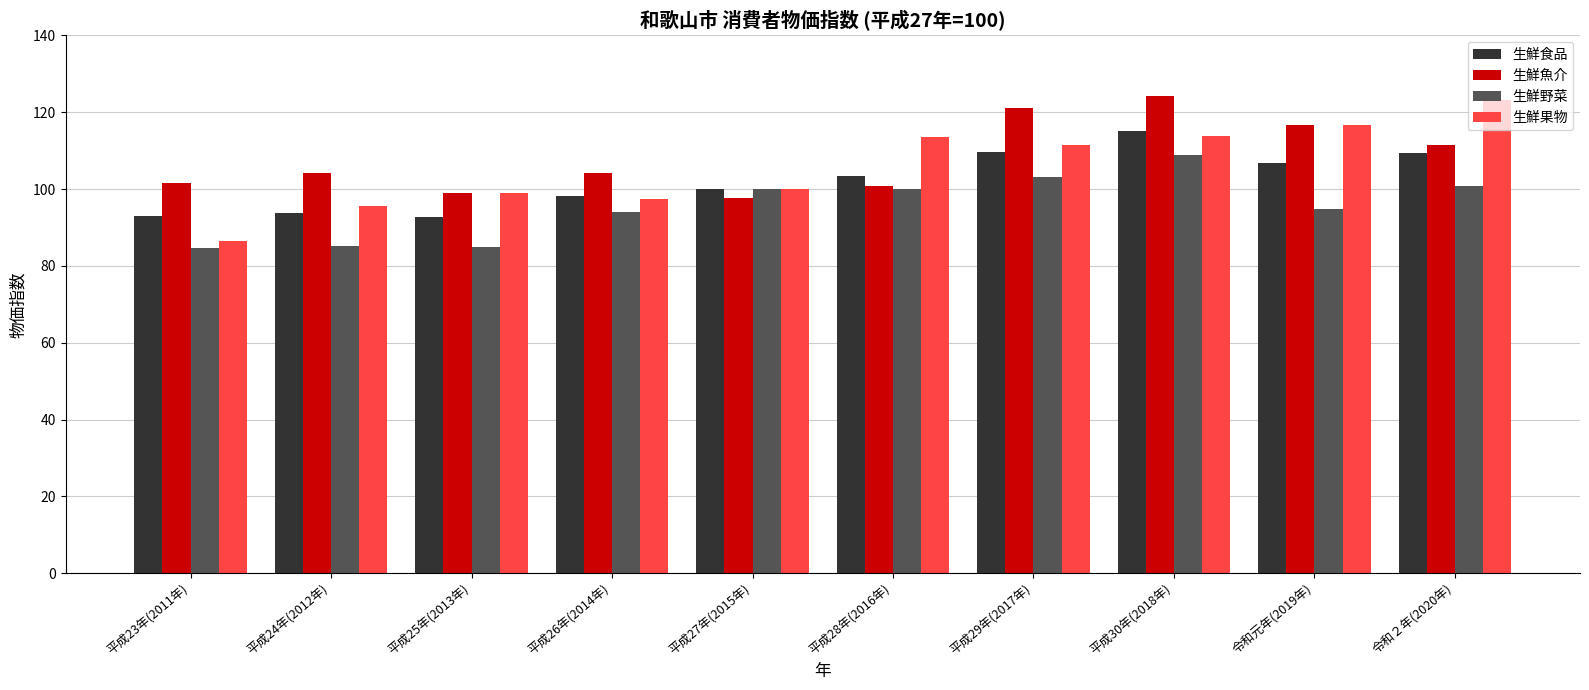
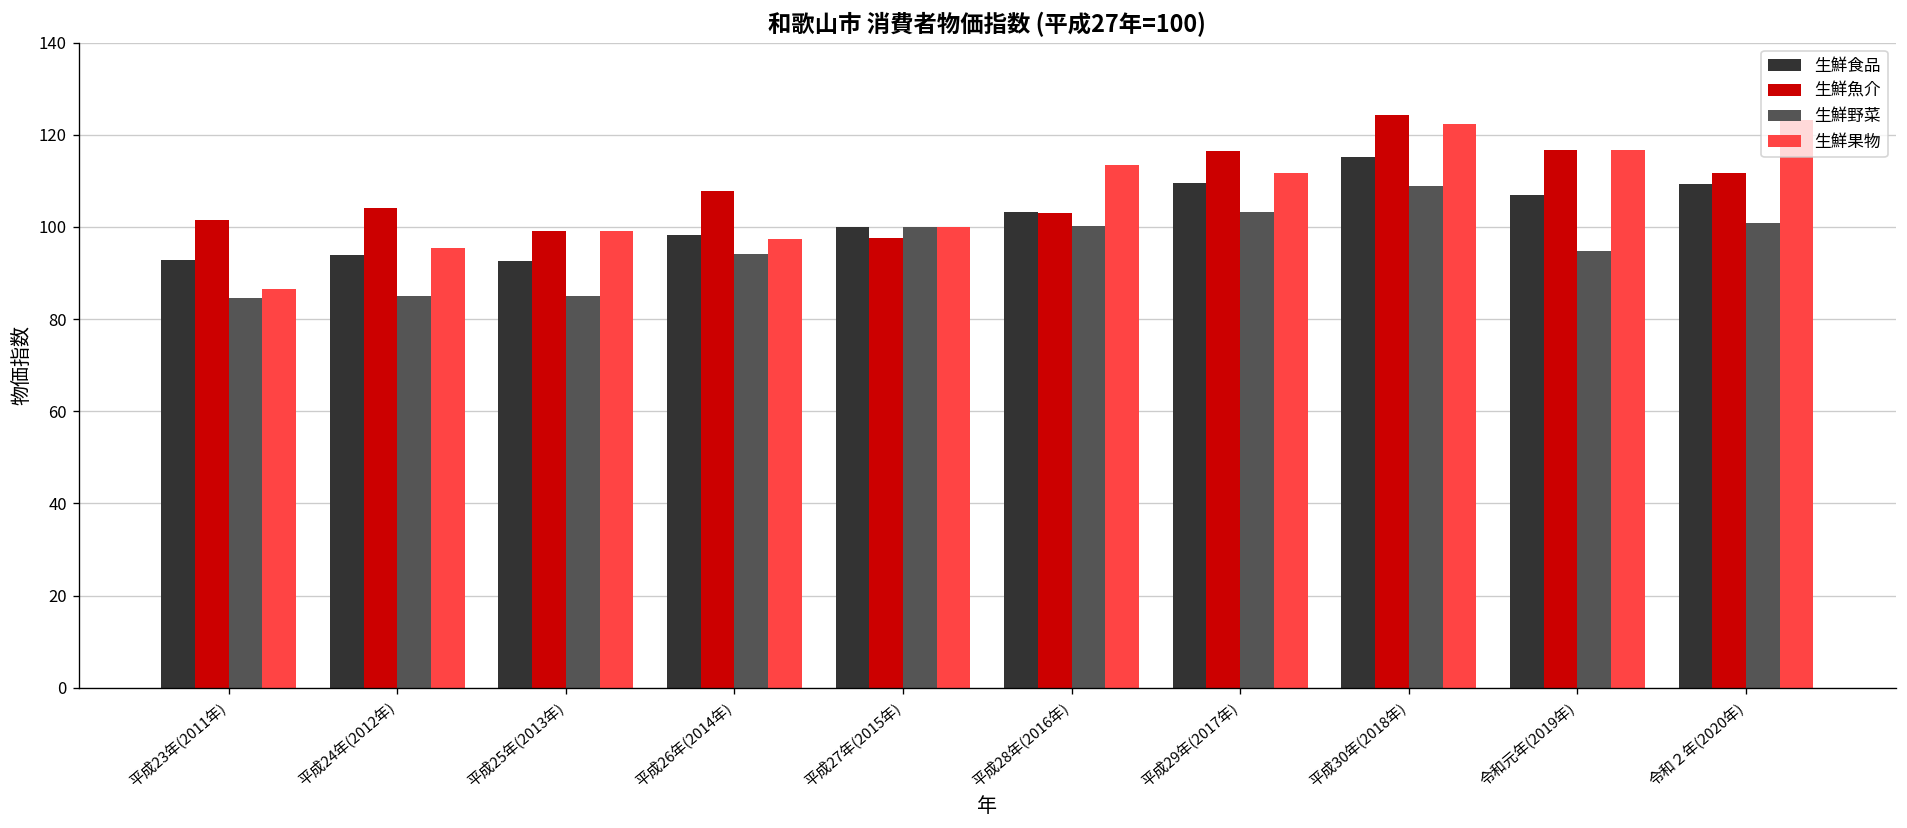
  {
    "生鮮魚介": {
      "平成23年(2011年)": 102,
      "平成24年(2012年)": 104,
      "平成25年(2013年)": 99,
-     "平成26年(2014年)": 104,
+     "平成26年(2014年)": 108,
      "平成27年(2015年)": 98,
-     "平成28年(2016年)": 101,
-     "平成29年(2017年)": 121,
+     "平成28年(2016年)": 103,
+     "平成29年(2017年)": 116,
      "平成30年(2018年)": 124,
      "令和元年(2019年)": 117,
      "令和２年(2020年)": 112
    },
    "生鮮果物": {
      "平成23年(2011年)": 87,
      "平成24年(2012年)": 96,
      "平成25年(2013年)": 99,
      "平成26年(2014年)": 97,
      "平成27年(2015年)": 100,
      "平成28年(2016年)": 114,
      "平成29年(2017年)": 112,
-     "平成30年(2018年)": 114,
+     "平成30年(2018年)": 122,
      "令和元年(2019年)": 117
    }
  }
